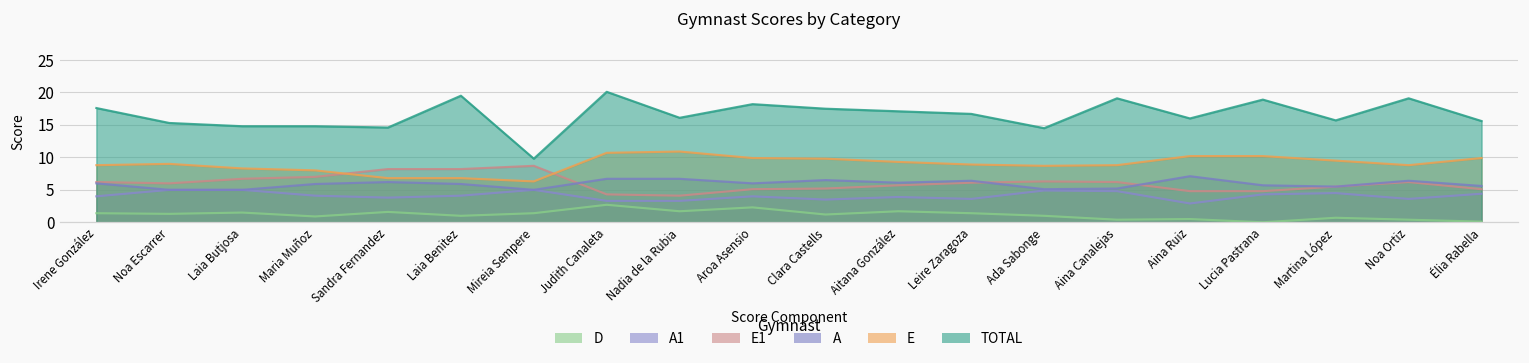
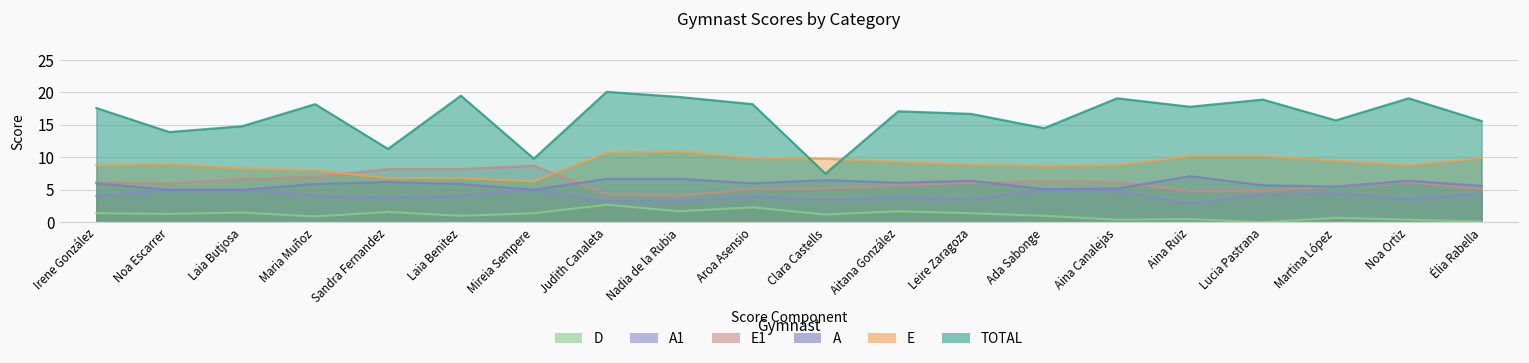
  {
    "E": {
      "Irene González": 9,
      "Noa Escarrer": 9,
      "Laia Butjosa": 8,
      "Maria Muñoz": 8,
      "Sandra Fernandez": 7,
      "Laia Benitez": 7,
      "Mireia Sempere": 6,
      "Judith Canaleta": 11,
      "Nadia de la Rubia": 11,
      "Aroa Asensio": 10,
      "Clara Castells": 10,
      "Aitana González": 9,
      "Leire Zaragoza": 9,
      "Ada Sabonge": 9,
      "Aina Canalejas": 9,
      "Aina Ruiz": 10,
      "Lucia Pastrana": 10,
      "Martina López": 10,
      "Noa Ortiz": 9,
      "Élia Rabella": 10
    },
    "TOTAL": {
      "Irene González": 18,
-     "Noa Escarrer": 15,
+     "Noa Escarrer": 14,
      "Laia Butjosa": 15,
-     "Maria Muñoz": 15,
-     "Sandra Fernandez": 15,
+     "Maria Muñoz": 18,
+     "Sandra Fernandez": 11,
      "Laia Benitez": 20,
      "Mireia Sempere": 10,
      "Judith Canaleta": 20,
-     "Nadia de la Rubia": 16,
+     "Nadia de la Rubia": 19,
      "Aroa Asensio": 18,
-     "Clara Castells": 18,
+     "Clara Castells": 8,
      "Aitana González": 17,
      "Leire Zaragoza": 17,
      "Ada Sabonge": 15,
      "Aina Canalejas": 19,
-     "Aina Ruiz": 16,
+     "Aina Ruiz": 18,
      "Lucia Pastrana": 19,
      "Martina López": 16,
      "Noa Ortiz": 19,
      "Élia Rabella": 16
    }
  }
